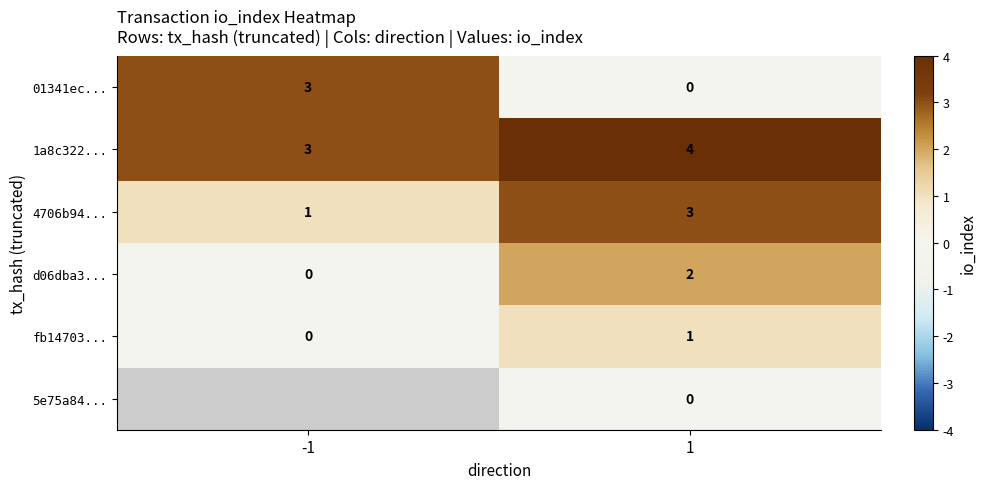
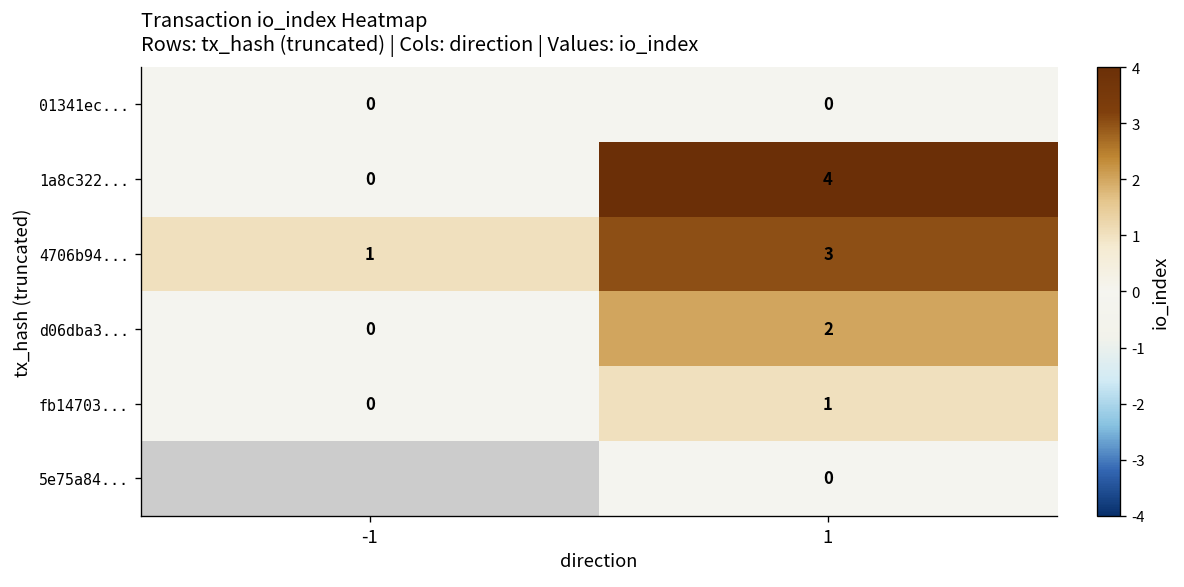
  {
    "01341ec...": {
-     "-1": 3,
+     "-1": 0,
      "1": 0
    },
    "1a8c322...": {
-     "-1": 3,
+     "-1": 0,
      "1": 4
    },
    "4706b94...": {
      "-1": 1,
      "1": 3
    },
    "d06dba3...": {
      "-1": 0,
      "1": 2
    },
    "fb14703...": {
      "-1": 0,
      "1": 1
    },
    "5e75a84...": {
      "1": 0
    }
  }
